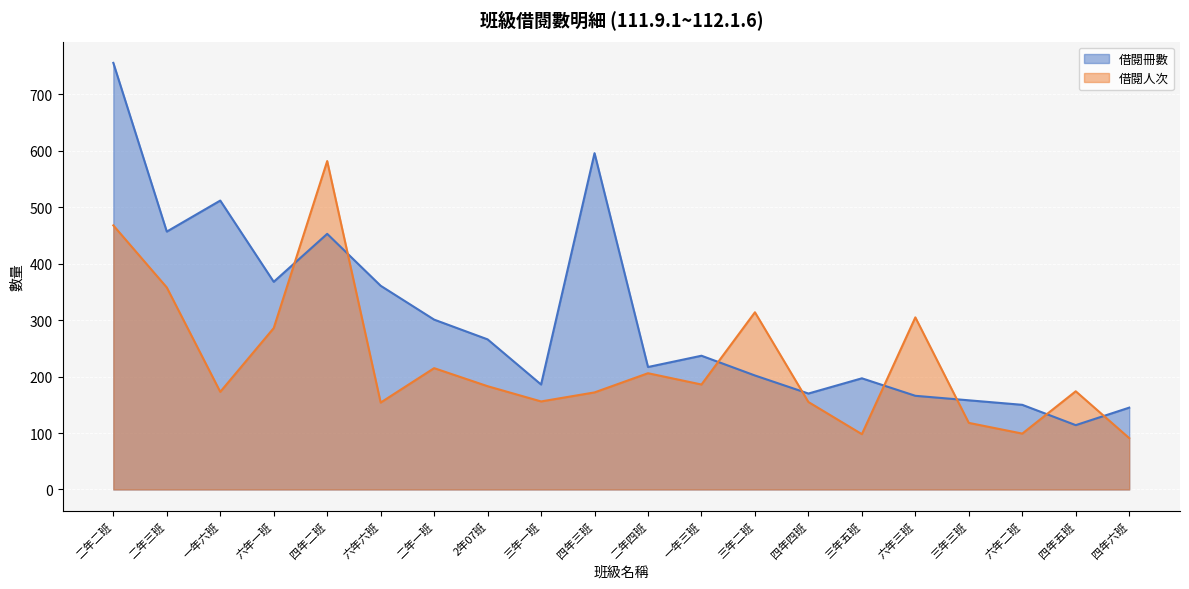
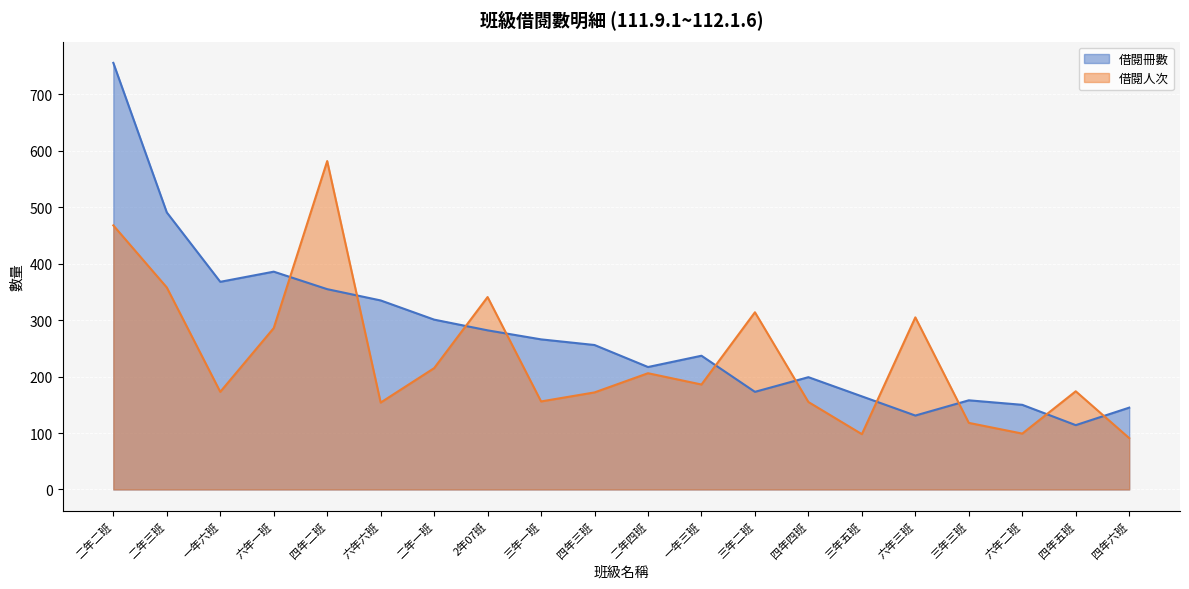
  {
    "借閱冊數": {
      "二年二班": 760,
-     "二年三班": 460,
-     "一年六班": 510,
-     "六年一班": 370,
-     "四年二班": 450,
-     "六年六班": 360,
+     "二年三班": 490,
+     "一年六班": 370,
+     "六年一班": 390,
+     "四年二班": 360,
+     "六年六班": 340,
      "二年一班": 300,
-     "2年07班": 270,
-     "三年一班": 190,
-     "四年三班": 600,
+     "2年07班": 280,
+     "三年一班": 270,
+     "四年三班": 260,
      "二年四班": 220,
      "一年三班": 240,
-     "三年二班": 200,
-     "四年四班": 170,
-     "三年五班": 200,
-     "六年三班": 170,
+     "三年二班": 170,
+     "四年四班": 200,
+     "三年五班": 170,
+     "六年三班": 130,
      "三年三班": 160,
      "六年二班": 150,
      "四年五班": 110,
      "四年六班": 150
    },
    "借閱人次": {
      "二年二班": 470,
      "二年三班": 360,
      "一年六班": 170,
      "六年一班": 290,
      "四年二班": 580,
      "六年六班": 150,
      "二年一班": 220,
-     "2年07班": 180,
+     "2年07班": 340,
      "三年一班": 160,
      "四年三班": 170,
      "二年四班": 210,
      "一年三班": 190,
      "三年二班": 310,
      "四年四班": 160,
      "三年五班": 100,
      "六年三班": 310,
      "三年三班": 120,
      "六年二班": 100,
      "四年五班": 170,
      "四年六班": 90
    }
  }
